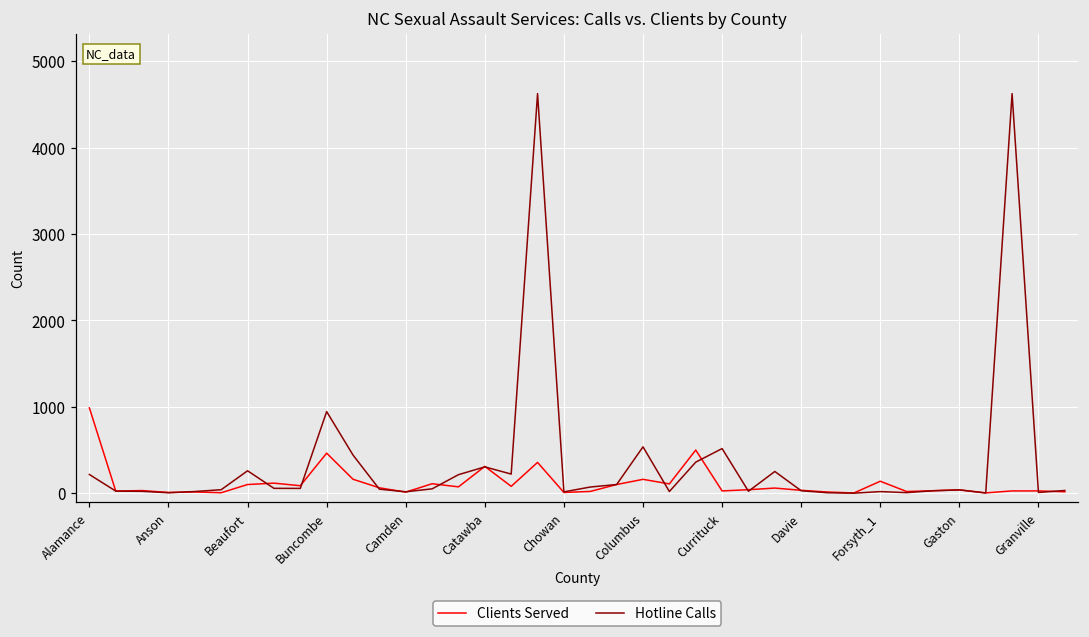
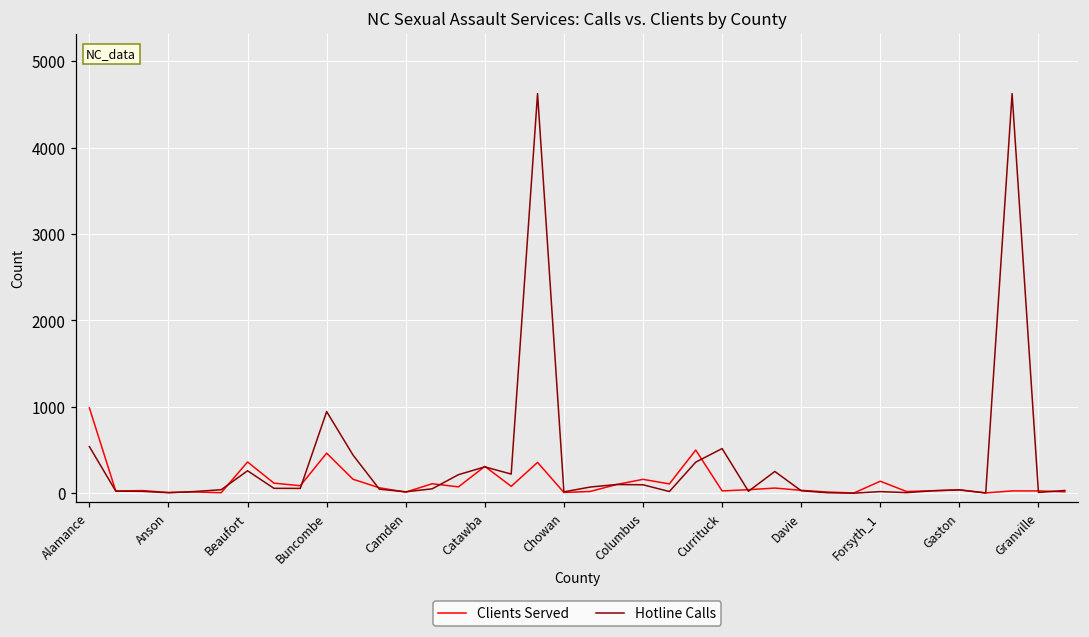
  {
    "Clients Served": {
      "Alamance": 1000,
-     "Beaufort": 100,
+     "Beaufort": 400,
      "Buncombe": 500,
      "Columbus": 200,
      "Currituck": 0,
      "Forsyth_1": 100
    },
    "Hotline Calls": {
-     "Alamance": 200,
+     "Alamance": 500,
      "Beaufort": 300,
      "Buncombe": 900,
-     "Columbus": 500,
+     "Columbus": 100,
      "Currituck": 500,
      "Forsyth_1": 0
    }
  }
